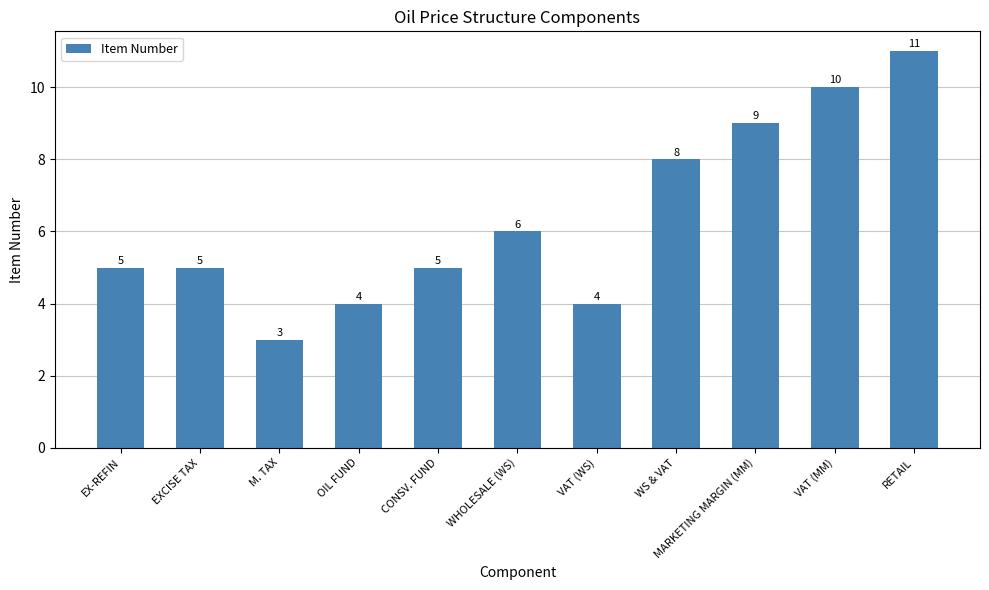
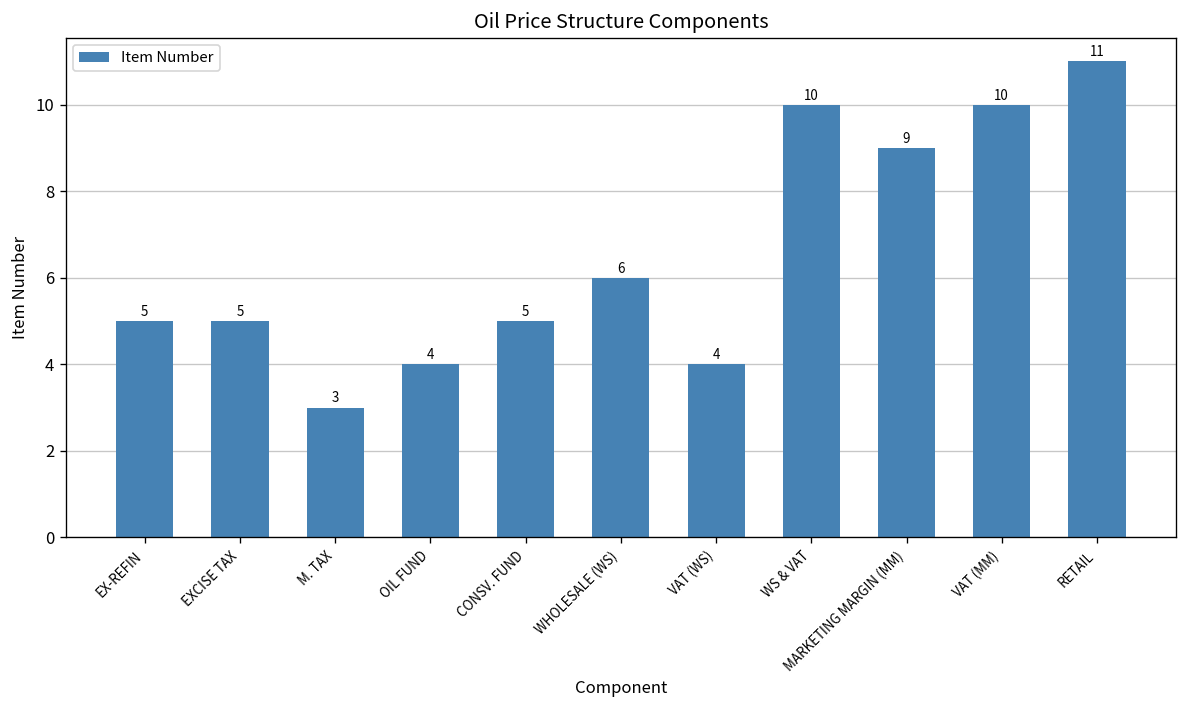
  {
    "EX-REFIN": 5,
    "EXCISE TAX": 5,
    "M. TAX": 3,
    "OIL FUND": 4,
    "CONSV. FUND": 5,
    "WHOLESALE (WS)": 6,
    "VAT (WS)": 4,
-   "WS & VAT": 8,
+   "WS & VAT": 10,
    "MARKETING MARGIN (MM)": 9,
    "VAT (MM)": 10,
    "RETAIL": 11
  }
